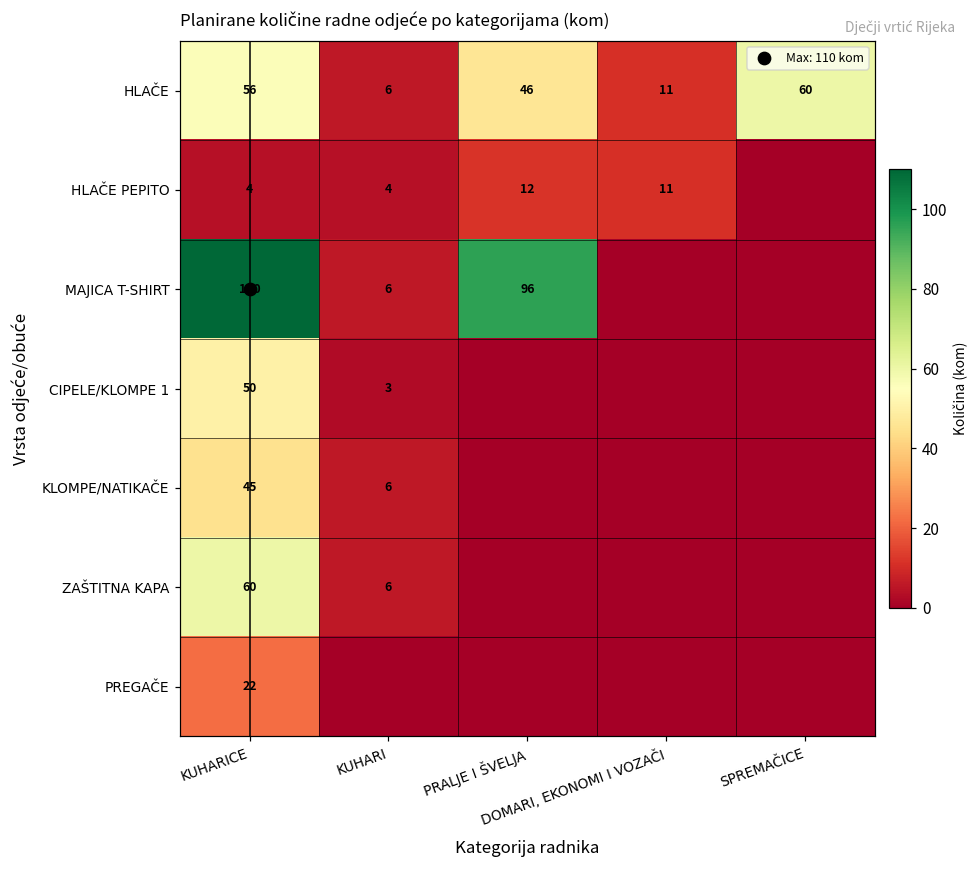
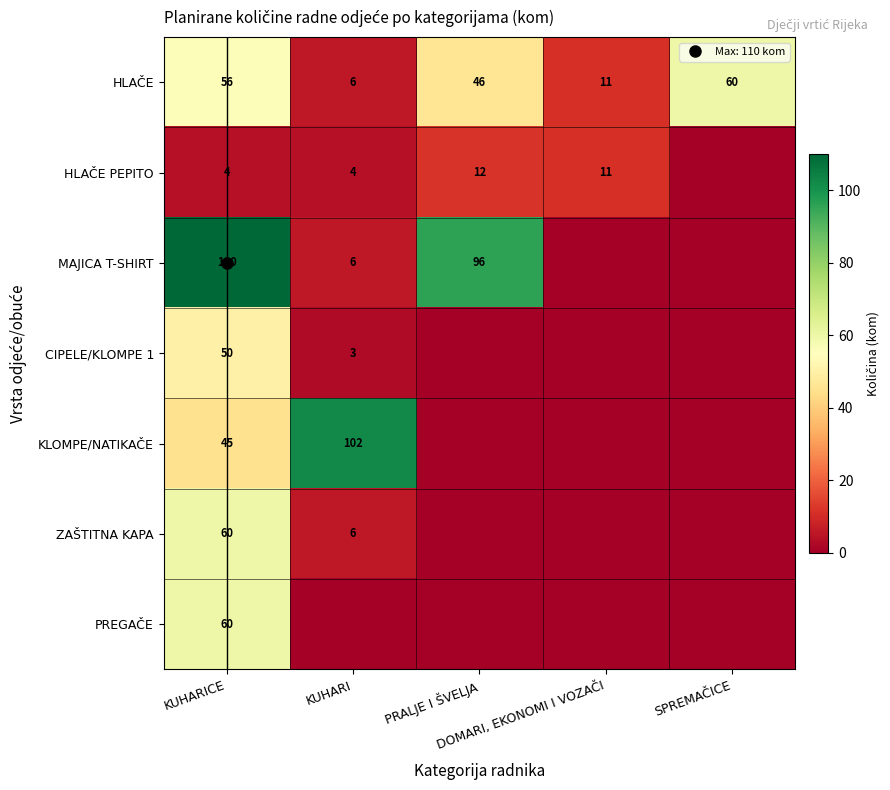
  {
    "HLAČE": {
      "KUHARICE": 56,
      "KUHARI": 6,
      "PRALJE I ŠVELJA": 46,
      "DOMARI, EKONOMI I VOZAČI": 11,
      "SPREMAČICE": 60
    },
    "HLAČE PEPITO": {
      "KUHARICE": 4,
      "KUHARI": 4,
      "PRALJE I ŠVELJA": 12,
      "DOMARI, EKONOMI I VOZAČI": 11
    },
    "MAJICA T-SHIRT": {
      "KUHARI": 6,
      "PRALJE I ŠVELJA": 96
    },
    "CIPELE/KLOMPE 1": {
      "KUHARICE": 50,
      "KUHARI": 3
    },
    "KLOMPE/NATIKAČE": {
      "KUHARICE": 45,
-     "KUHARI": 6
+     "KUHARI": 102
    },
    "ZAŠTITNA KAPA": {
      "KUHARICE": 60,
      "KUHARI": 6
    },
    "PREGAČE": {
-     "KUHARICE": 22
+     "KUHARICE": 60
    }
  }
